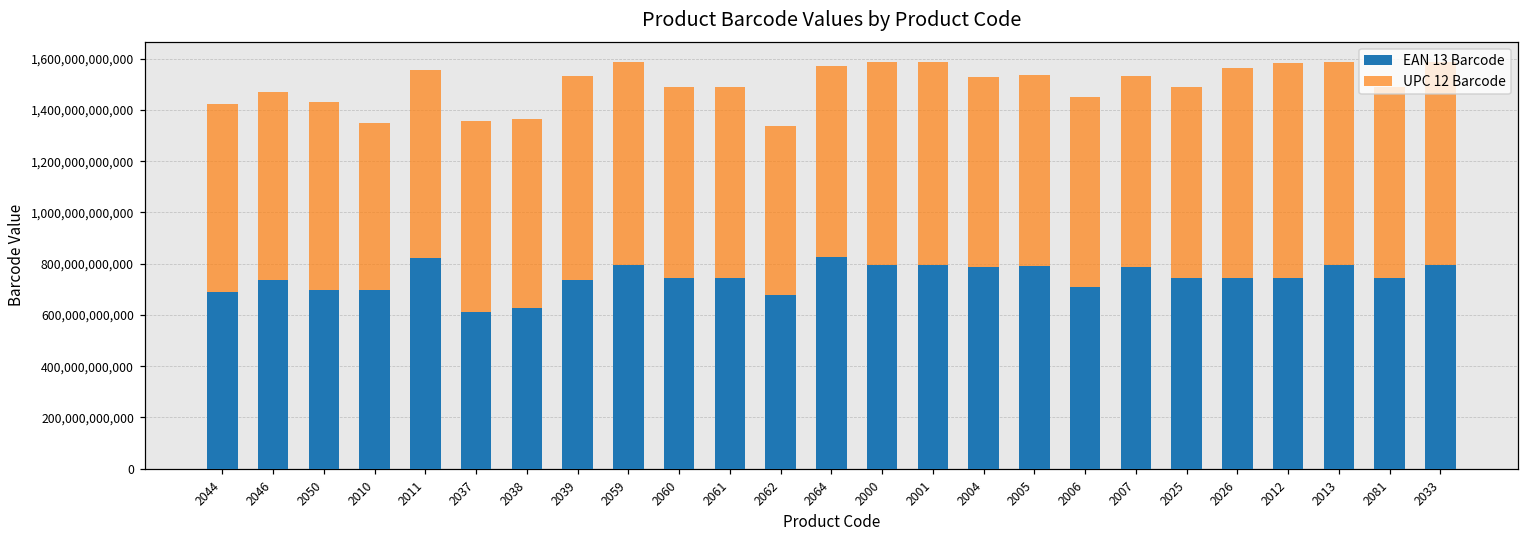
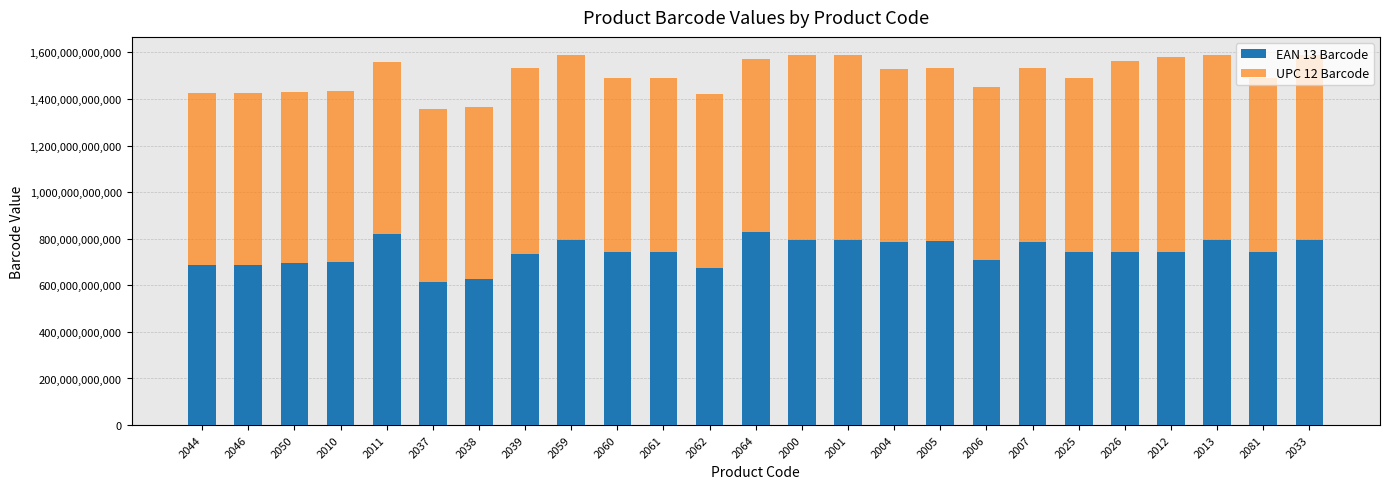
  {
    "EAN 13 Barcode": {
      "2044": "690,000,000,000",
-     "2046": "740,000,000,000",
+     "2046": "690,000,000,000",
      "2050": "700,000,000,000",
      "2010": "700,000,000,000",
      "2011": "820,000,000,000",
      "2037": "610,000,000,000",
      "2038": "630,000,000,000",
      "2039": "740,000,000,000",
      "2059": "790,000,000,000",
      "2060": "740,000,000,000",
      "2061": "740,000,000,000",
      "2062": "680,000,000,000",
      "2064": "830,000,000,000",
      "2000": "790,000,000,000",
      "2001": "790,000,000,000",
      "2004": "790,000,000,000",
      "2005": "790,000,000,000",
      "2006": "710,000,000,000",
      "2007": "790,000,000,000",
      "2025": "740,000,000,000",
      "2026": "740,000,000,000",
      "2012": "740,000,000,000",
      "2013": "790,000,000,000",
      "2081": "740,000,000,000",
      "2033": "790,000,000,000"
    },
    "UPC 12 Barcode": {
      "2044": "740,000,000,000",
      "2046": "740,000,000,000",
      "2050": "740,000,000,000",
-     "2010": "650,000,000,000",
+     "2010": "740,000,000,000",
      "2011": "740,000,000,000",
      "2037": "740,000,000,000",
      "2038": "740,000,000,000",
      "2039": "800,000,000,000",
      "2059": "790,000,000,000",
      "2060": "740,000,000,000",
      "2061": "740,000,000,000",
-     "2062": "660,000,000,000",
+     "2062": "740,000,000,000",
      "2064": "740,000,000,000",
      "2000": "790,000,000,000",
      "2001": "790,000,000,000",
      "2004": "740,000,000,000",
      "2005": "740,000,000,000",
      "2006": "740,000,000,000",
      "2007": "740,000,000,000",
      "2025": "740,000,000,000",
      "2026": "820,000,000,000",
      "2012": "840,000,000,000",
      "2013": "790,000,000,000"
    }
  }
